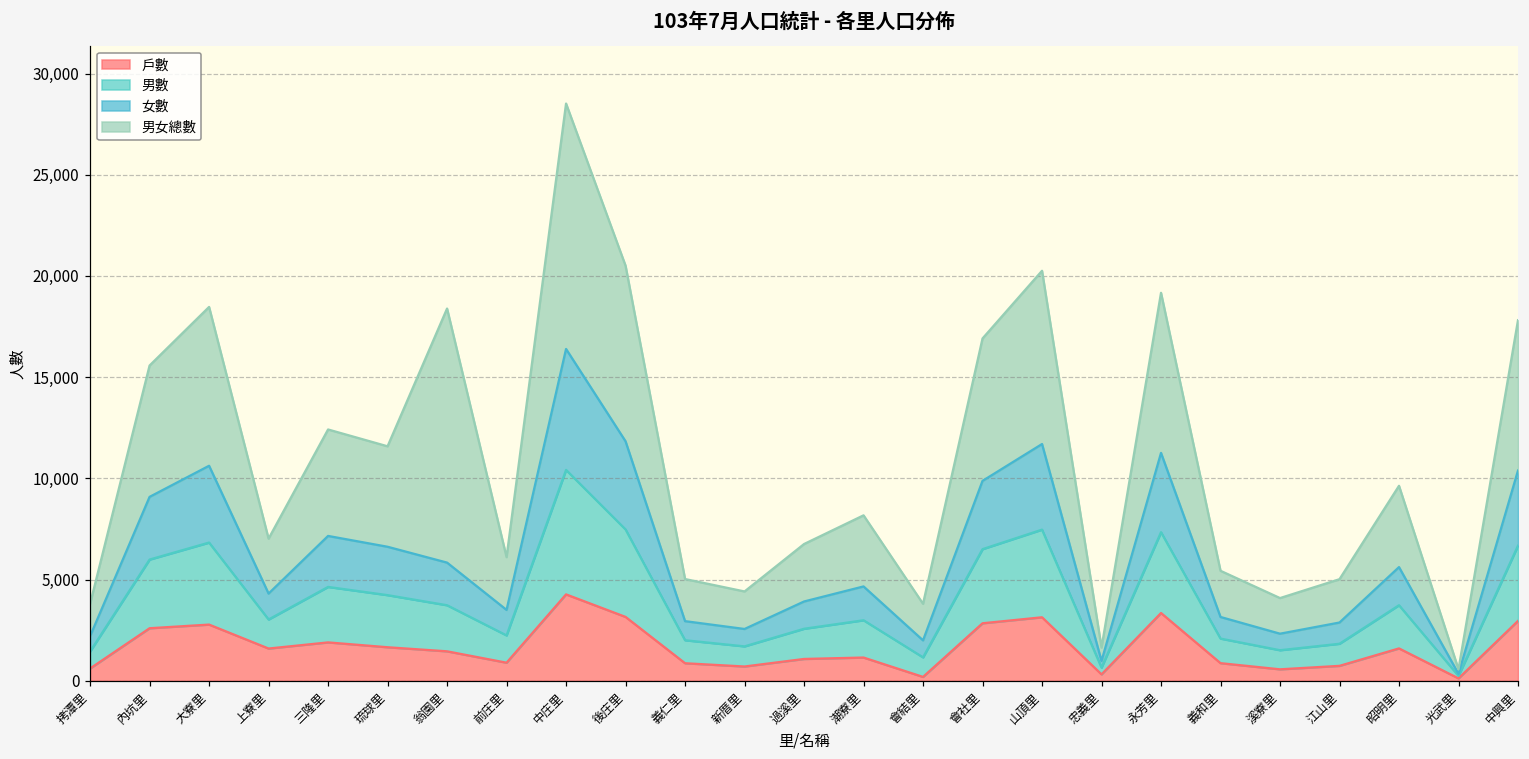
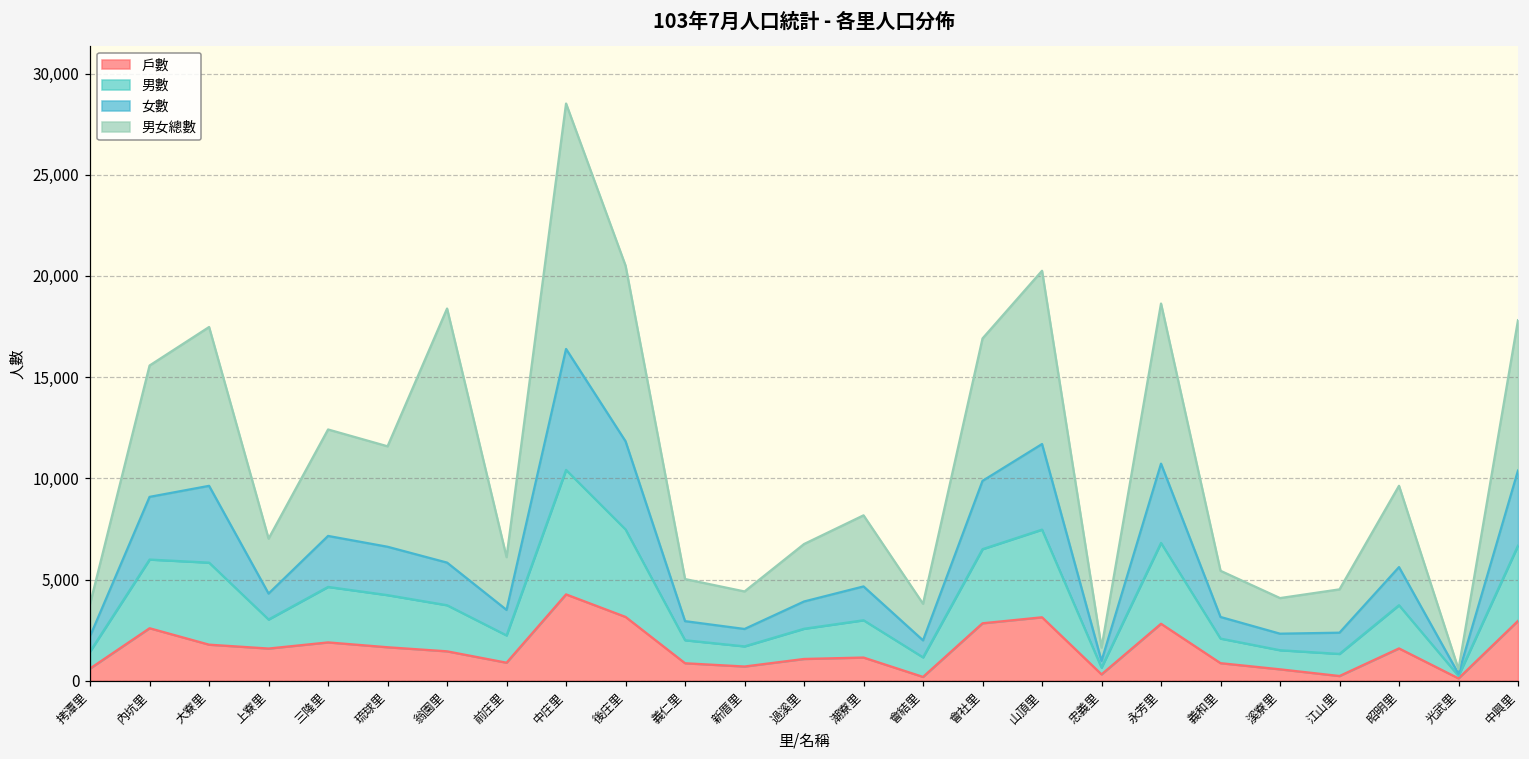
  {
    "戶數": {
      "拷潭里": "600",
      "內坑里": "2,600",
-     "大寮里": "2,800",
+     "大寮里": "1,800",
      "上寮里": "1,600",
      "三隆里": "1,900",
      "琉球里": "1,700",
      "翁園里": "1,500",
      "前庄里": "900",
      "中庄里": "4,300",
      "後庄里": "3,200",
      "義仁里": "900",
      "新厝里": "700",
      "過溪里": "1,100",
      "潮寮里": "1,100",
      "會結里": "200",
      "會社里": "2,800",
      "山頂里": "3,100",
      "忠義里": "300",
-     "永芳里": "3,300",
+     "永芳里": "2,800",
      "義和里": "900",
      "溪寮里": "600",
-     "江山里": "700",
+     "江山里": "200",
      "昭明里": "1,600",
      "中興里": "3,000"
    },
    "男女總數": {
      "拷潭里": "1,600",
      "內坑里": "6,500",
      "大寮里": "7,800",
      "上寮里": "2,700",
      "三隆里": "5,300",
      "琉球里": "5,000",
      "翁園里": "12,600",
      "前庄里": "2,600",
      "中庄里": "12,100",
      "後庄里": "8,700",
      "義仁里": "2,100",
      "新厝里": "1,900",
      "過溪里": "2,800",
      "潮寮里": "3,500",
      "會結里": "1,800",
      "會社里": "7,000",
      "山頂里": "8,600",
      "忠義里": "700",
      "永芳里": "7,900",
      "義和里": "2,300",
      "溪寮里": "1,800",
      "江山里": "2,100",
      "昭明里": "4,000",
      "光武里": "200",
      "中興里": "7,400"
    }
  }
